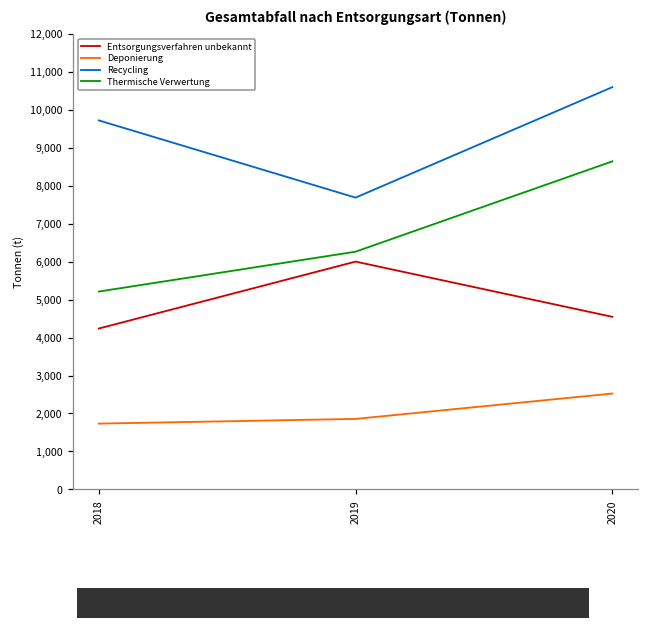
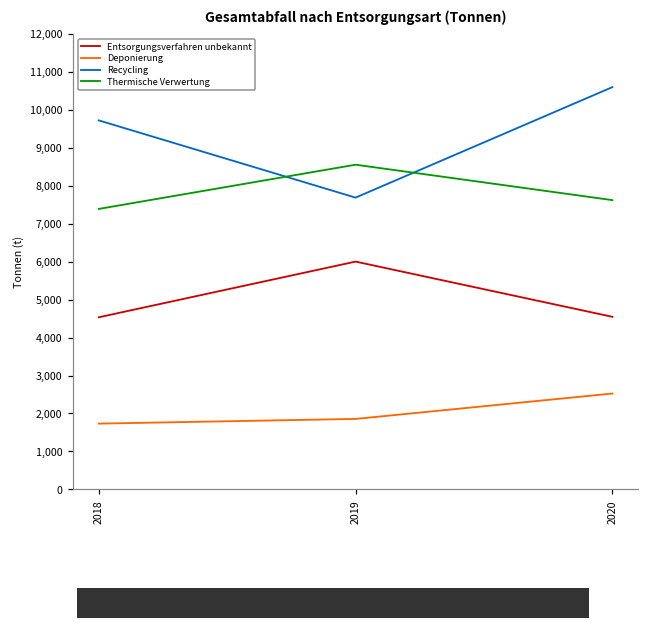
  {
    "Entsorgungsverfahren unbekannt": {
-     "2018": "4,200",
+     "2018": "4,500",
      "2019": "6,000",
      "2020": "4,500"
    },
    "Deponierung": {
      "2018": "1,700",
      "2019": "1,900",
      "2020": "2,500"
    },
    "Recycling": {
      "2018": "9,700",
      "2019": "7,700",
      "2020": "10,600"
    },
    "Thermische Verwertung": {
-     "2018": "5,200",
-     "2019": "6,300",
-     "2020": "8,600"
+     "2018": "7,400",
+     "2019": "8,600",
+     "2020": "7,600"
    }
  }
